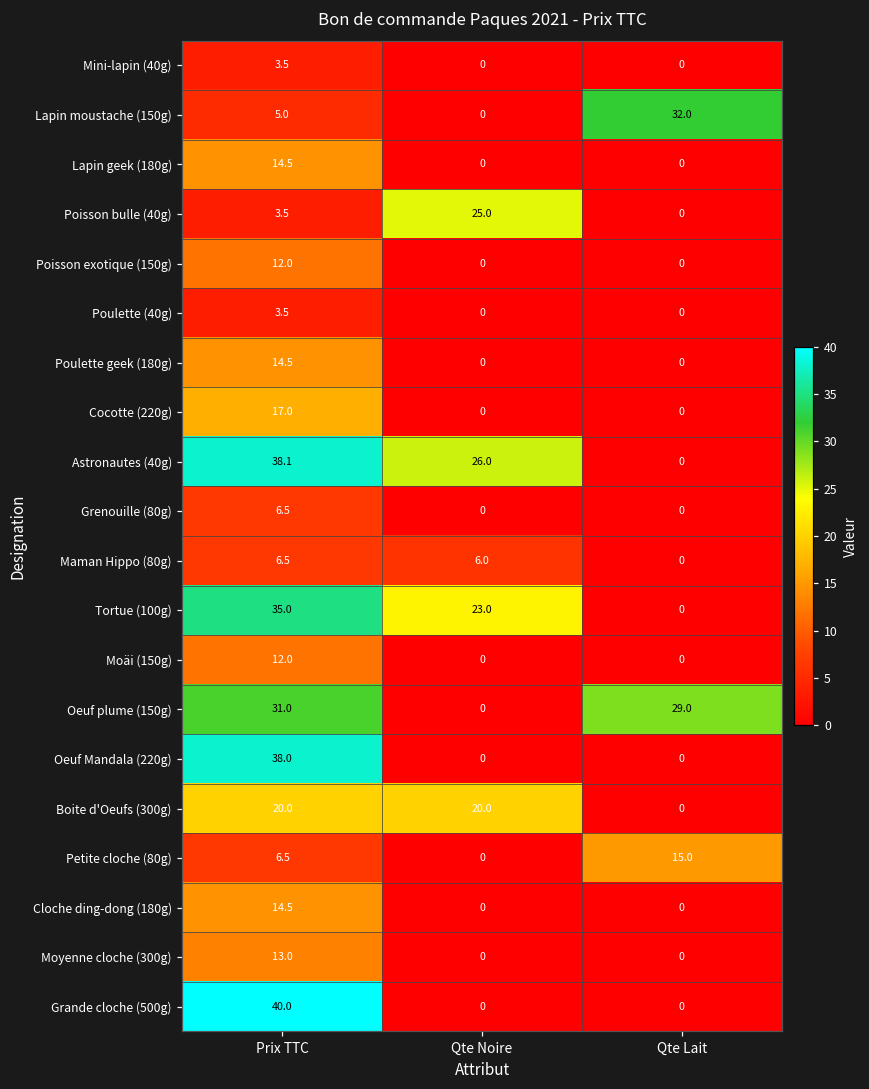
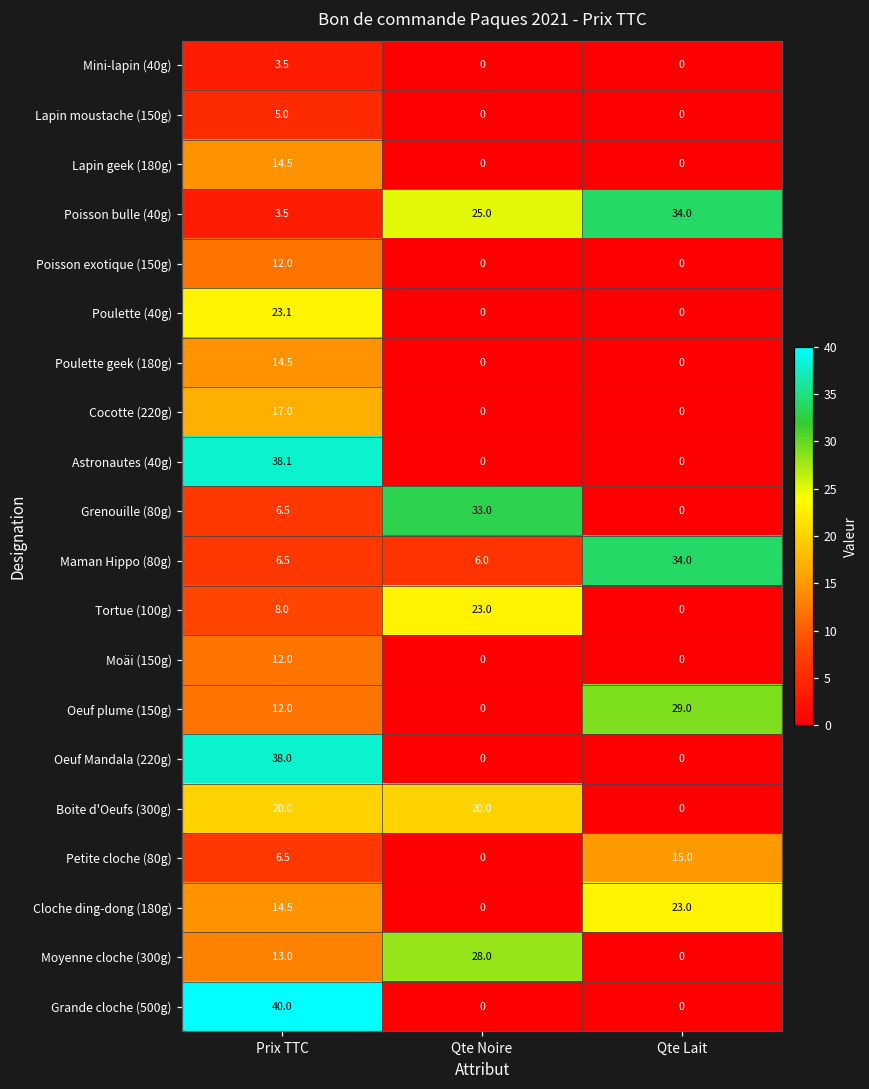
  {
    "Mini-lapin (40g)": {
      "Prix TTC": 3.5,
      "Qte Noire": 0,
      "Qte Lait": 0
    },
    "Lapin moustache (150g)": {
      "Prix TTC": 5.0,
      "Qte Noire": 0,
-     "Qte Lait": 32.0
+     "Qte Lait": 0
    },
    "Lapin geek (180g)": {
      "Prix TTC": 14.5,
      "Qte Noire": 0,
      "Qte Lait": 0
    },
    "Poisson bulle (40g)": {
      "Prix TTC": 3.5,
      "Qte Noire": 25.0,
-     "Qte Lait": 0
+     "Qte Lait": 34.0
    },
    "Poisson exotique (150g)": {
      "Prix TTC": 12.0,
      "Qte Noire": 0,
      "Qte Lait": 0
    },
    "Poulette (40g)": {
-     "Prix TTC": 3.5,
+     "Prix TTC": 23.1,
      "Qte Noire": 0,
      "Qte Lait": 0
    },
    "Poulette geek (180g)": {
      "Prix TTC": 14.5,
      "Qte Noire": 0,
      "Qte Lait": 0
    },
    "Cocotte (220g)": {
      "Prix TTC": 17.0,
      "Qte Noire": 0,
      "Qte Lait": 0
    },
    "Astronautes (40g)": {
      "Prix TTC": 38.1,
-     "Qte Noire": 26.0,
+     "Qte Noire": 0,
      "Qte Lait": 0
    },
    "Grenouille (80g)": {
      "Prix TTC": 6.5,
-     "Qte Noire": 0,
+     "Qte Noire": 33.0,
      "Qte Lait": 0
    },
    "Maman Hippo (80g)": {
      "Prix TTC": 6.5,
      "Qte Noire": 6.0,
-     "Qte Lait": 0
+     "Qte Lait": 34.0
    },
    "Tortue (100g)": {
-     "Prix TTC": 35.0,
+     "Prix TTC": 8.0,
      "Qte Noire": 23.0,
      "Qte Lait": 0
    },
    "Moäi (150g)": {
      "Prix TTC": 12.0,
      "Qte Noire": 0,
      "Qte Lait": 0
    },
    "Oeuf plume (150g)": {
-     "Prix TTC": 31.0,
+     "Prix TTC": 12.0,
      "Qte Noire": 0,
      "Qte Lait": 29.0
    },
    "Oeuf Mandala (220g)": {
      "Prix TTC": 38.0,
      "Qte Noire": 0,
      "Qte Lait": 0
    },
    "Boite d'Oeufs (300g)": {
      "Prix TTC": 20.0,
      "Qte Noire": 20.0,
      "Qte Lait": 0
    },
    "Petite cloche (80g)": {
      "Prix TTC": 6.5,
      "Qte Noire": 0,
      "Qte Lait": 15.0
    },
    "Cloche ding-dong (180g)": {
      "Prix TTC": 14.5,
      "Qte Noire": 0,
-     "Qte Lait": 0
+     "Qte Lait": 23.0
    },
    "Moyenne cloche (300g)": {
      "Prix TTC": 13.0,
-     "Qte Noire": 0,
+     "Qte Noire": 28.0,
      "Qte Lait": 0
    },
    "Grande cloche (500g)": {
      "Prix TTC": 40.0,
      "Qte Noire": 0,
      "Qte Lait": 0
    }
  }
